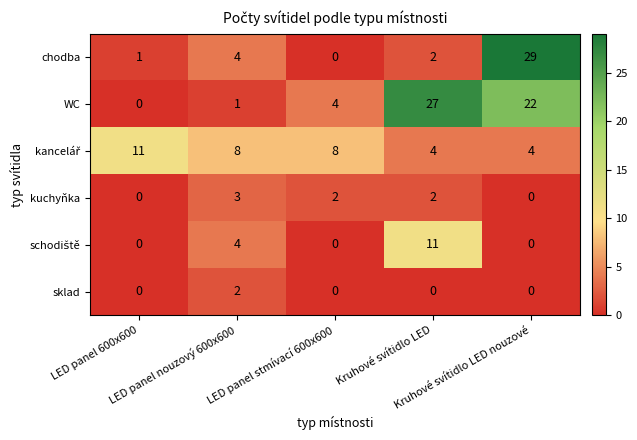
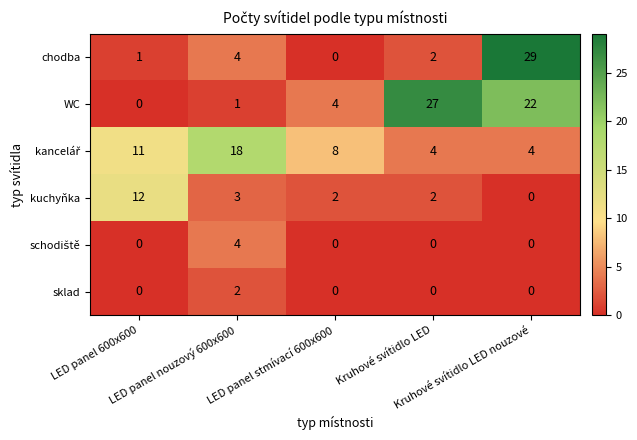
  {
    "chodba": {
      "LED panel 600x600": 1,
      "LED panel nouzový 600x600": 4,
      "LED panel stmívací 600x600": 0,
      "Kruhové svítidlo LED": 2,
      "Kruhové svítidlo LED nouzové": 29
    },
    "WC": {
      "LED panel 600x600": 0,
      "LED panel nouzový 600x600": 1,
      "LED panel stmívací 600x600": 4,
      "Kruhové svítidlo LED": 27,
      "Kruhové svítidlo LED nouzové": 22
    },
    "kancelář": {
      "LED panel 600x600": 11,
-     "LED panel nouzový 600x600": 8,
+     "LED panel nouzový 600x600": 18,
      "LED panel stmívací 600x600": 8,
      "Kruhové svítidlo LED": 4,
      "Kruhové svítidlo LED nouzové": 4
    },
    "kuchyňka": {
-     "LED panel 600x600": 0,
+     "LED panel 600x600": 12,
      "LED panel nouzový 600x600": 3,
      "LED panel stmívací 600x600": 2,
      "Kruhové svítidlo LED": 2,
      "Kruhové svítidlo LED nouzové": 0
    },
    "schodiště": {
      "LED panel 600x600": 0,
      "LED panel nouzový 600x600": 4,
      "LED panel stmívací 600x600": 0,
-     "Kruhové svítidlo LED": 11,
+     "Kruhové svítidlo LED": 0,
      "Kruhové svítidlo LED nouzové": 0
    },
    "sklad": {
      "LED panel 600x600": 0,
      "LED panel nouzový 600x600": 2,
      "LED panel stmívací 600x600": 0,
      "Kruhové svítidlo LED": 0,
      "Kruhové svítidlo LED nouzové": 0
    }
  }
